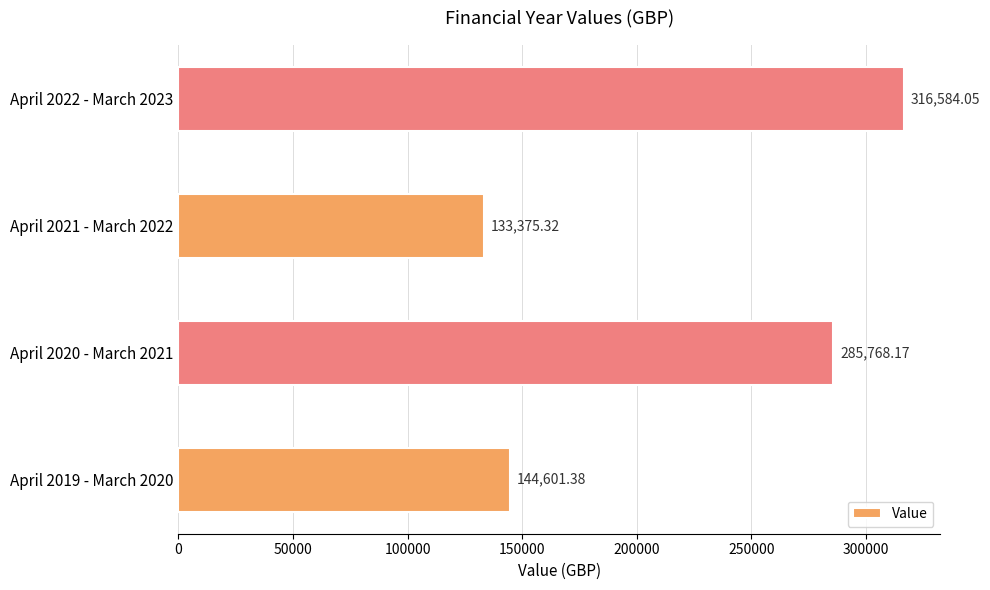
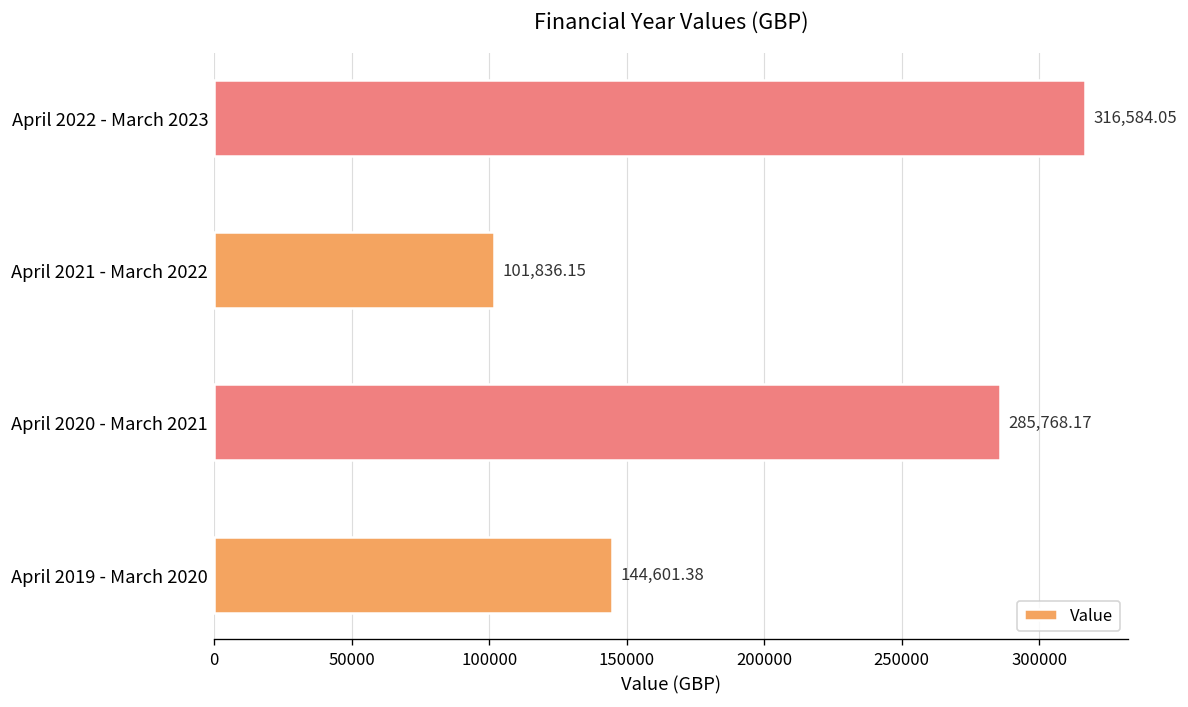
  {
    "April 2022 - March 2023": "316,584.05",
-   "April 2021 - March 2022": "133,375.32",
+   "April 2021 - March 2022": "101,836.15",
    "April 2020 - March 2021": "285,768.17",
    "April 2019 - March 2020": "144,601.38"
  }
